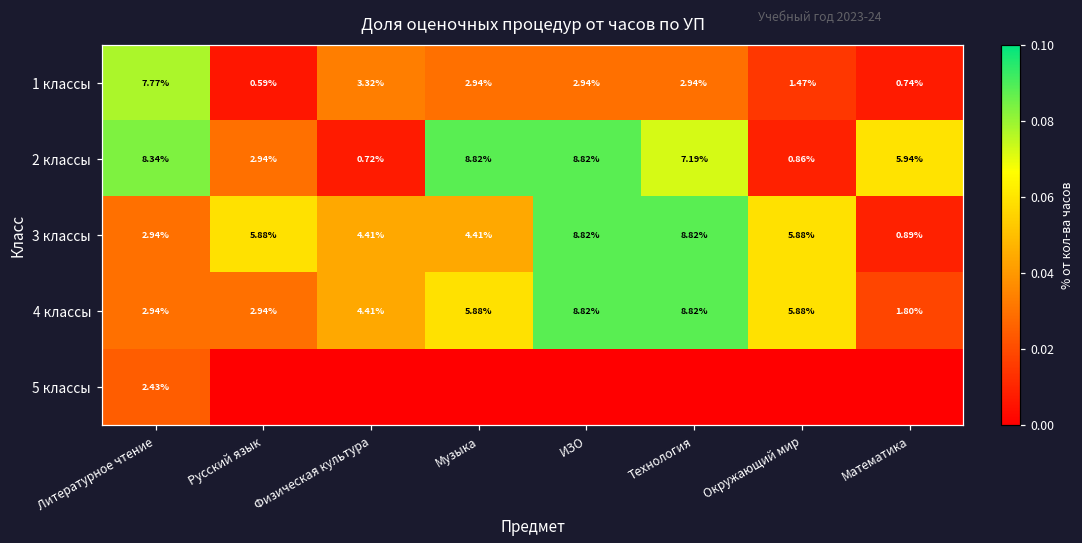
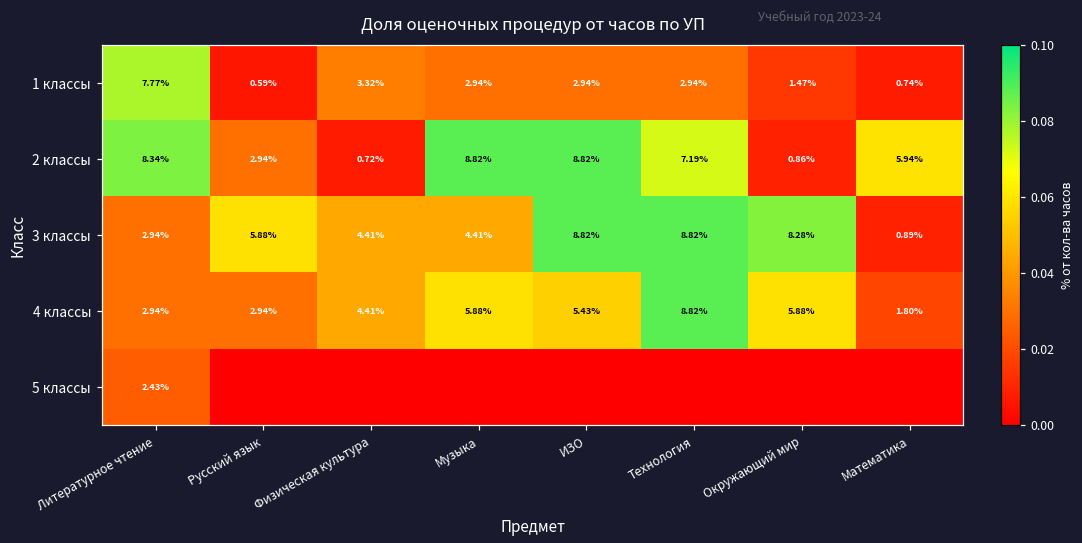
  {
    "1 классы": {
      "Литературное чтение": "7.77%",
      "Русский язык": "0.59%",
      "Физическая культура": "3.32%",
      "Музыка": "2.94%",
      "ИЗО": "2.94%",
      "Технология": "2.94%",
      "Окружающий мир": "1.47%",
      "Математика": "0.74%"
    },
    "2 классы": {
      "Литературное чтение": "8.34%",
      "Русский язык": "2.94%",
      "Физическая культура": "0.72%",
      "Музыка": "8.82%",
      "ИЗО": "8.82%",
      "Технология": "7.19%",
      "Окружающий мир": "0.86%",
      "Математика": "5.94%"
    },
    "3 классы": {
      "Литературное чтение": "2.94%",
      "Русский язык": "5.88%",
      "Физическая культура": "4.41%",
      "Музыка": "4.41%",
      "ИЗО": "8.82%",
      "Технология": "8.82%",
-     "Окружающий мир": "5.88%",
+     "Окружающий мир": "8.28%",
      "Математика": "0.89%"
    },
    "4 классы": {
      "Литературное чтение": "2.94%",
      "Русский язык": "2.94%",
      "Физическая культура": "4.41%",
      "Музыка": "5.88%",
-     "ИЗО": "8.82%",
+     "ИЗО": "5.43%",
      "Технология": "8.82%",
      "Окружающий мир": "5.88%",
      "Математика": "1.80%"
    },
    "5 классы": {
      "Литературное чтение": "2.43%"
    }
  }
